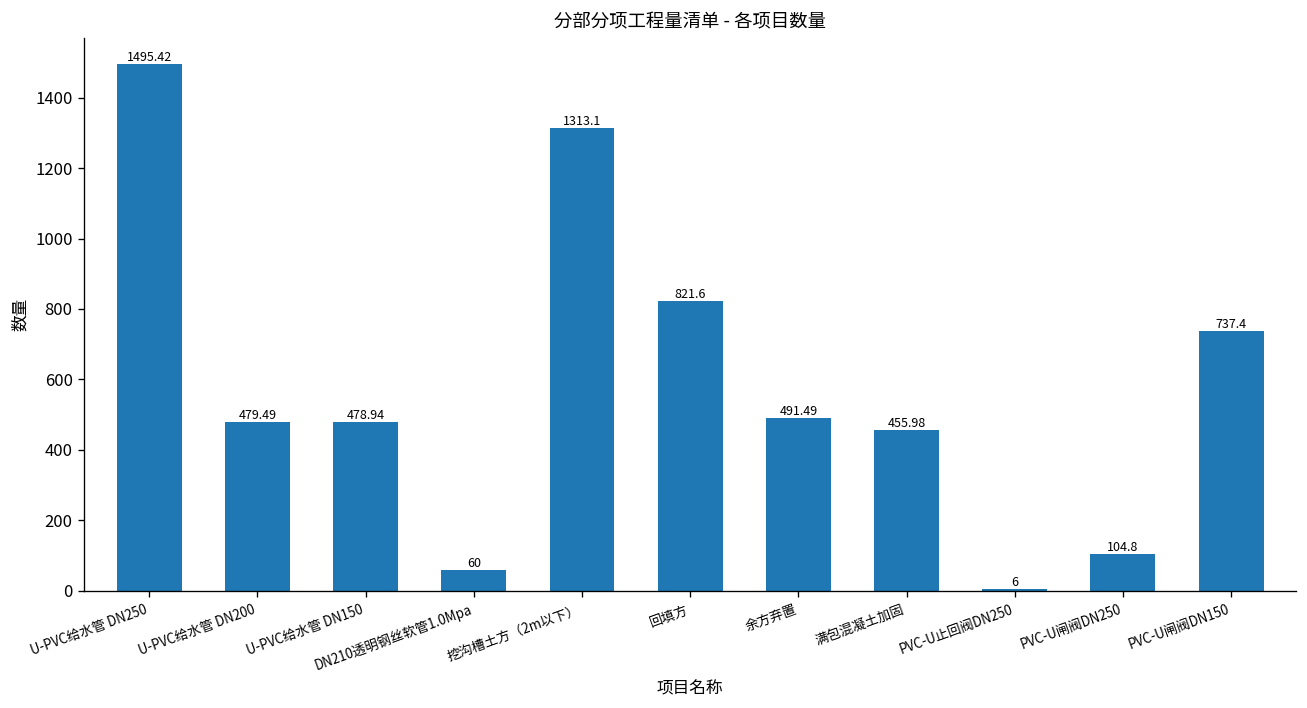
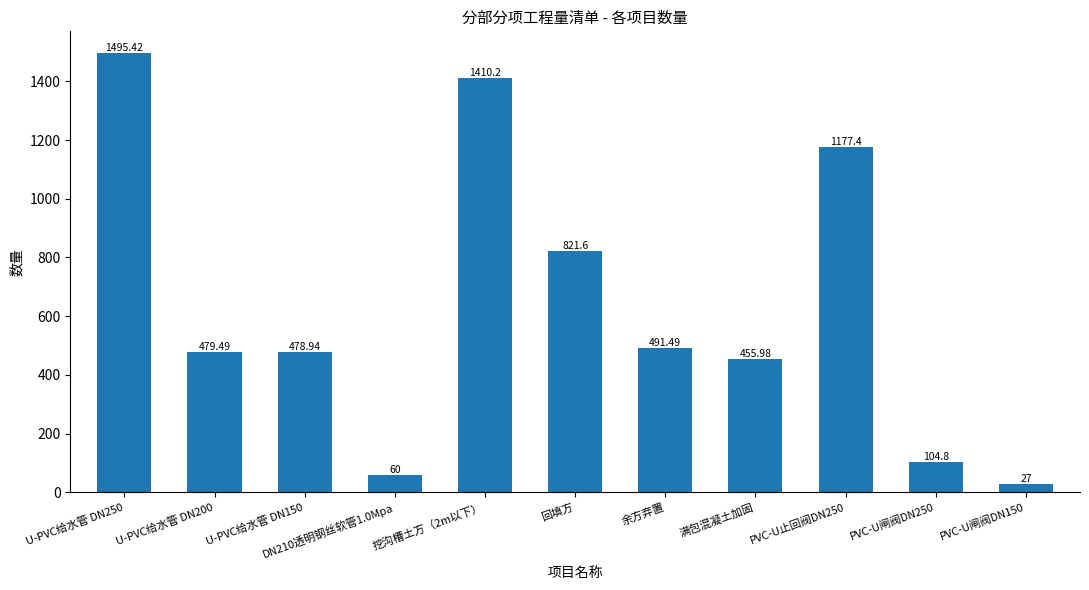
  {
    "U-PVC给水管 DN250": 1495.42,
    "U-PVC给水管 DN200": 479.49,
    "U-PVC给水管 DN150": 478.94,
    "DN210透明钢丝软管1.0Mpa": 60,
-   "挖沟槽土方（2m以下）": 1313.1,
+   "挖沟槽土方（2m以下）": 1410.2,
    "回填方": 821.6,
    "余方弃置": 491.49,
    "满包混凝土加固": 455.98,
-   "PVC-U止回阀DN250": 6,
+   "PVC-U止回阀DN250": 1177.4,
    "PVC-U闸阀DN250": 104.8,
-   "PVC-U闸阀DN150": 737.4
+   "PVC-U闸阀DN150": 27
  }
